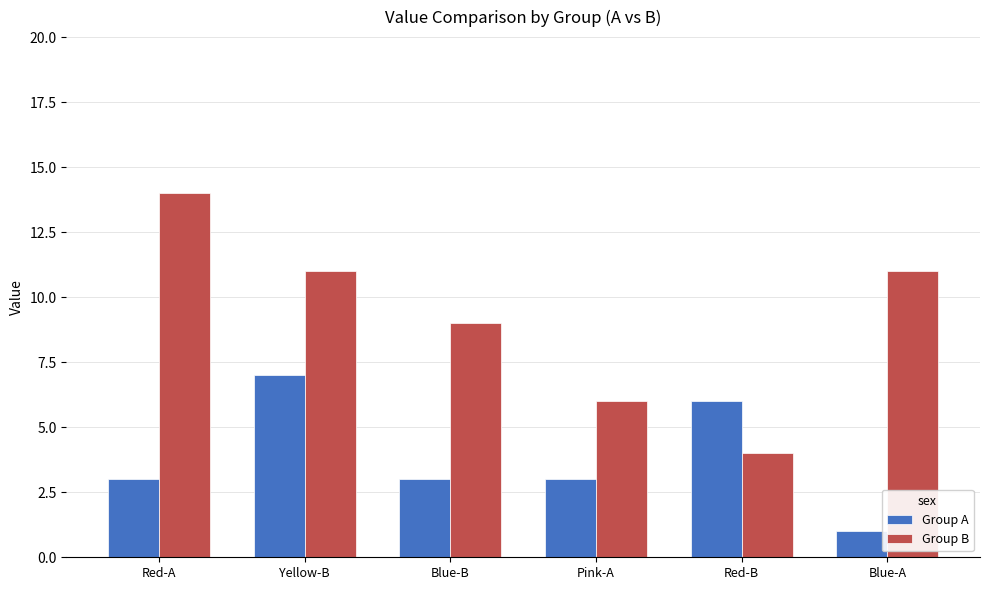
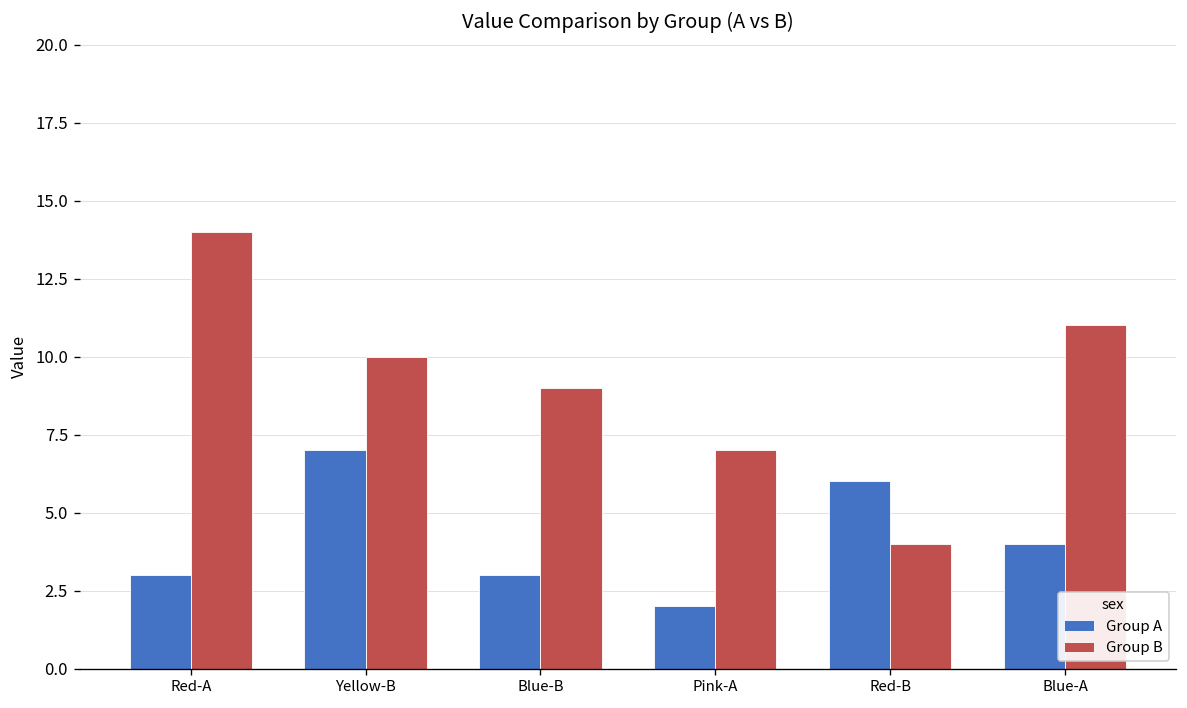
  {
    "Group A": {
      "Red-A": 3,
      "Yellow-B": 7,
      "Blue-B": 3,
-     "Pink-A": 3,
+     "Pink-A": 2,
      "Red-B": 6,
-     "Blue-A": 1
+     "Blue-A": 4
    },
    "Group B": {
      "Red-A": 14,
-     "Yellow-B": 11,
+     "Yellow-B": 10,
      "Blue-B": 9,
-     "Pink-A": 6,
+     "Pink-A": 7,
      "Red-B": 4,
      "Blue-A": 11
    }
  }
